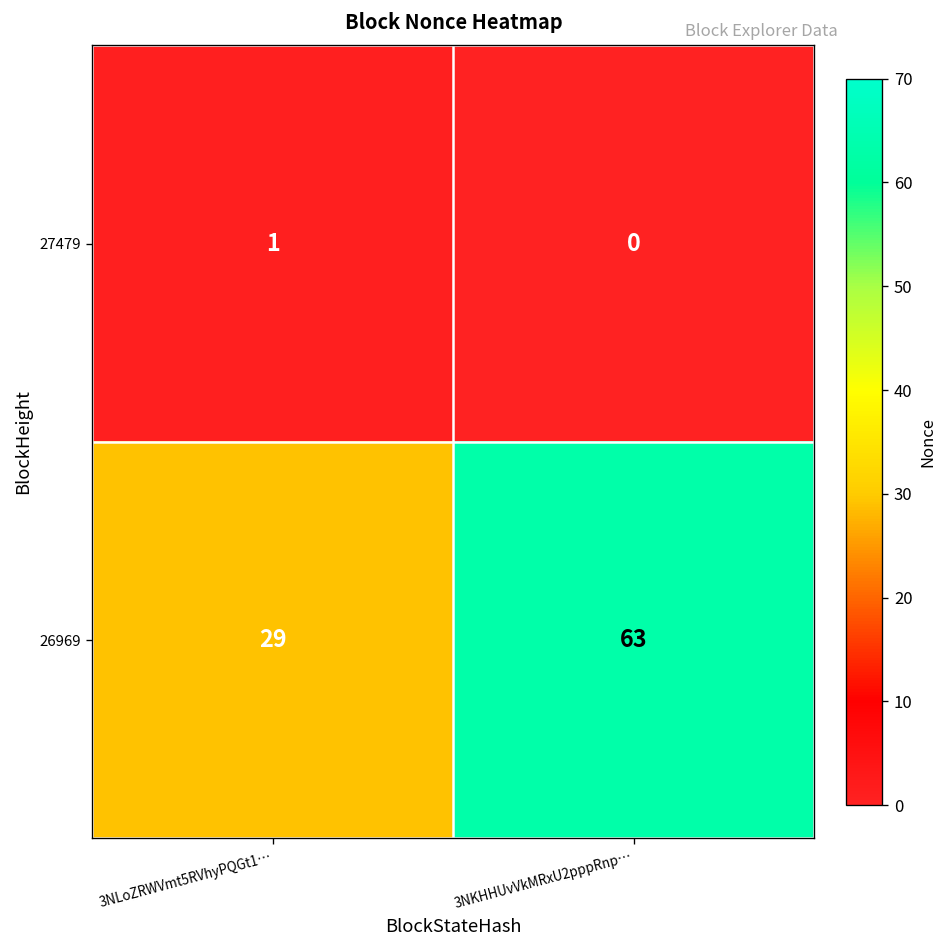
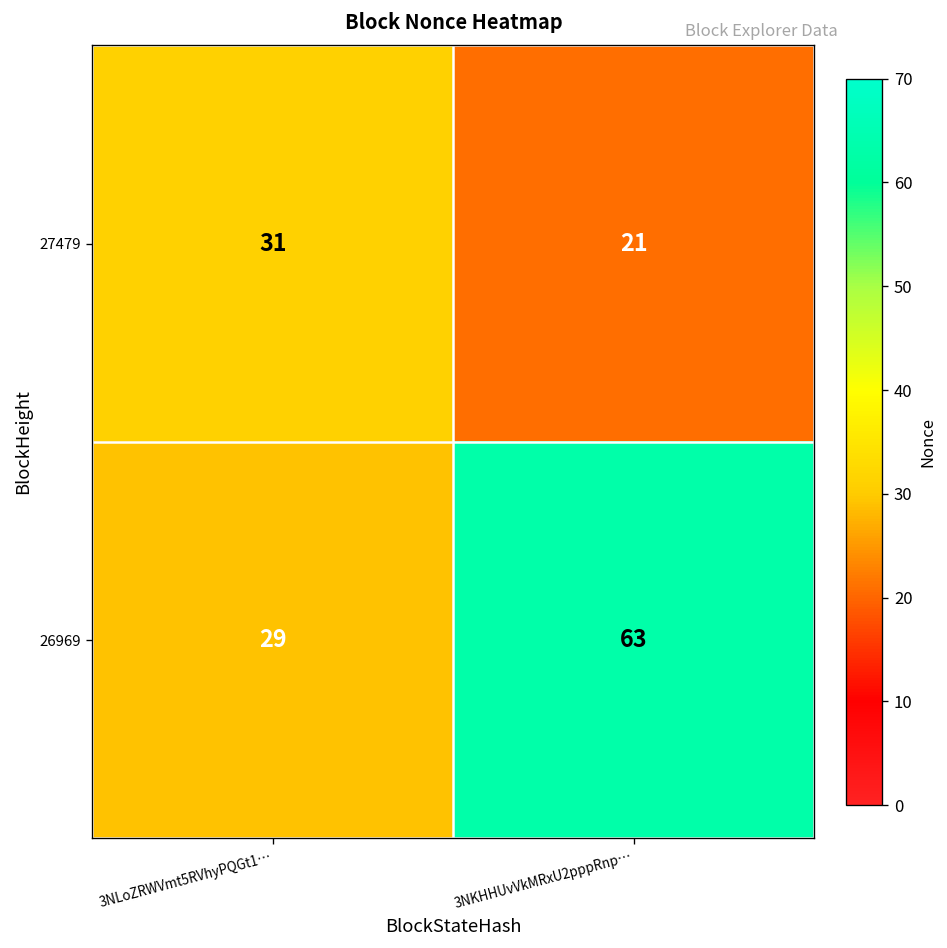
  {
    "27479": {
-     "3NLoZRWVmt5RVhyPQGt1…": 1,
-     "3NKHHUvVkMRxU2pppRnp…": 0
+     "3NLoZRWVmt5RVhyPQGt1…": 31,
+     "3NKHHUvVkMRxU2pppRnp…": 21
    },
    "26969": {
      "3NLoZRWVmt5RVhyPQGt1…": 29,
      "3NKHHUvVkMRxU2pppRnp…": 63
    }
  }
